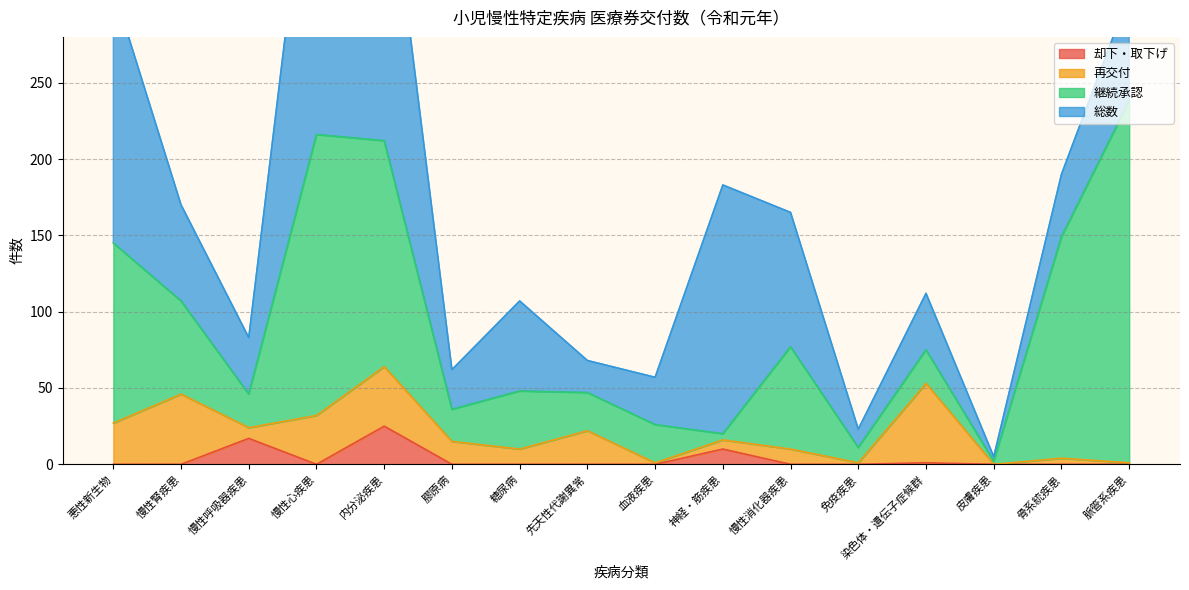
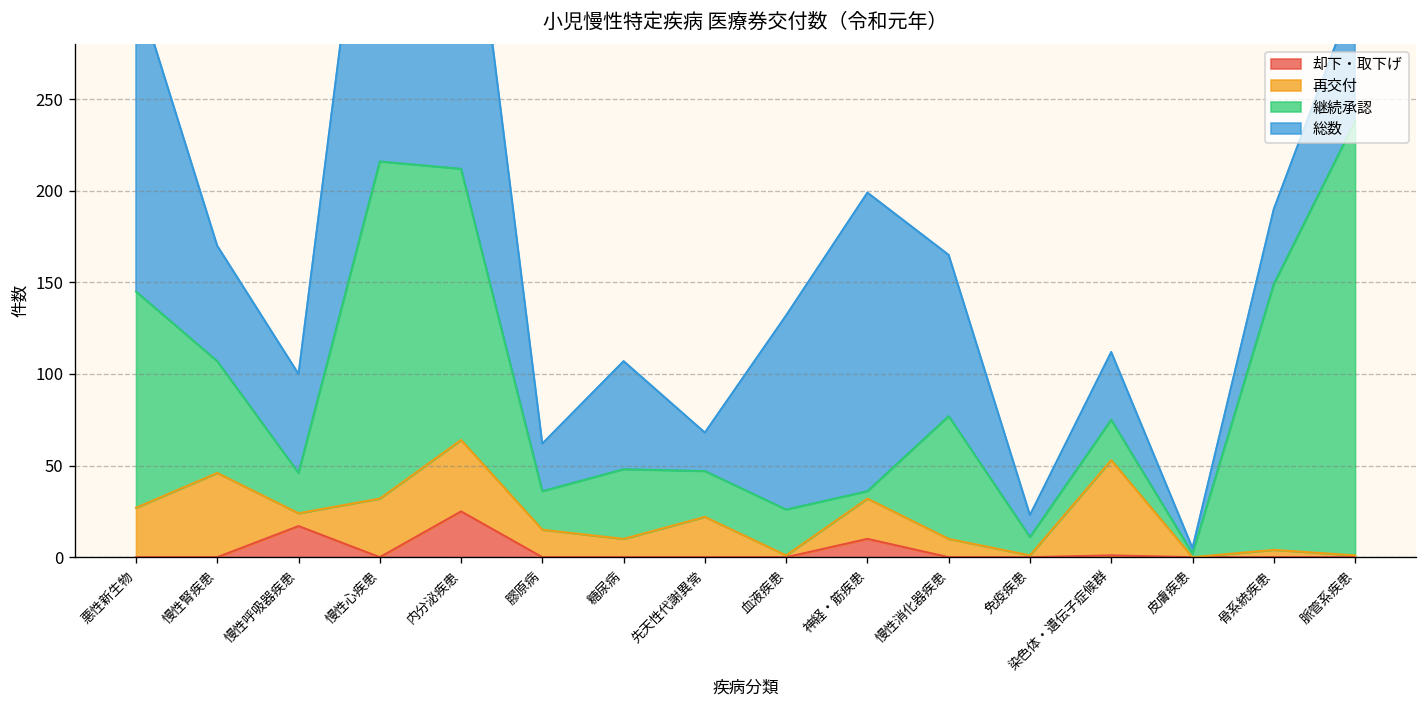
  {
    "却下・取下げ": {
      "悪性新生物": 0,
      "慢性腎疾患": 0,
      "慢性呼吸器疾患": 17,
      "慢性心疾患": 0,
      "内分泌疾患": 25,
      "膠原病": 0,
      "糖尿病": 0,
      "先天性代謝異常": 0,
      "神経・筋疾患": 10,
      "慢性消化器疾患": 0,
      "染色体・遺伝子症候群": 1,
      "骨系統疾患": 0
    },
    "再交付": {
      "悪性新生物": 27,
      "慢性腎疾患": 46,
      "慢性呼吸器疾患": 7,
      "慢性心疾患": 32,
      "内分泌疾患": 39,
      "膠原病": 15,
      "糖尿病": 10,
      "先天性代謝異常": 22,
-     "神経・筋疾患": 6,
+     "神経・筋疾患": 22,
      "慢性消化器疾患": 10,
      "染色体・遺伝子症候群": 52,
      "骨系統疾患": 4
    },
    "継続承認": {
      "悪性新生物": 118,
      "慢性腎疾患": 61,
      "慢性呼吸器疾患": 22,
      "慢性心疾患": 184,
      "内分泌疾患": 148,
      "膠原病": 21,
      "糖尿病": 38,
      "先天性代謝異常": 25,
      "血液疾患": 25,
      "神経・筋疾患": 4,
      "慢性消化器疾患": 67,
      "免疫疾患": 10,
      "染色体・遺伝子症候群": 22,
      "皮膚疾患": 2,
      "骨系統疾患": 145
    },
    "総数": {
      "慢性腎疾患": 63,
-     "慢性呼吸器疾患": 37,
+     "慢性呼吸器疾患": 54,
      "膠原病": 26,
      "糖尿病": 59,
      "先天性代謝異常": 21,
-     "血液疾患": 31,
+     "血液疾患": 106,
      "神経・筋疾患": 163,
      "慢性消化器疾患": 88,
      "免疫疾患": 12,
      "染色体・遺伝子症候群": 37,
      "皮膚疾患": 3,
      "骨系統疾患": 41
    }
  }
